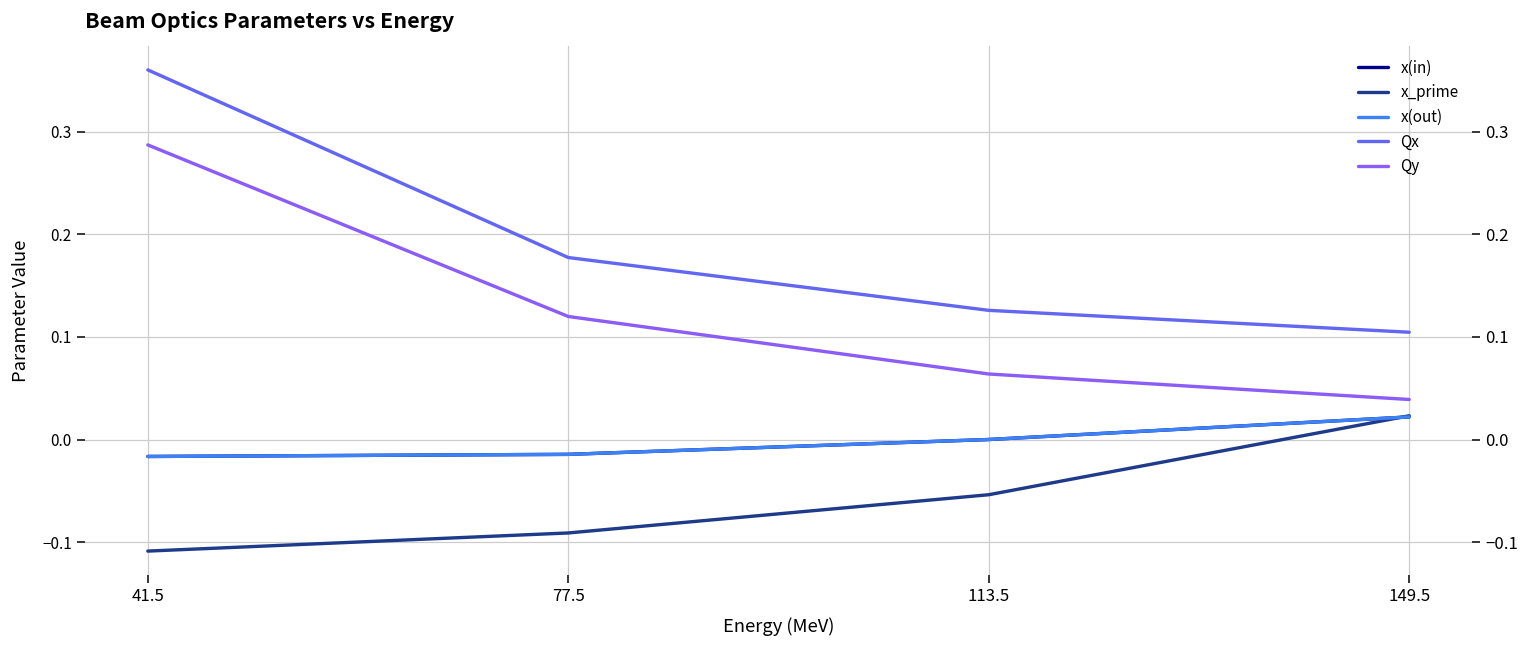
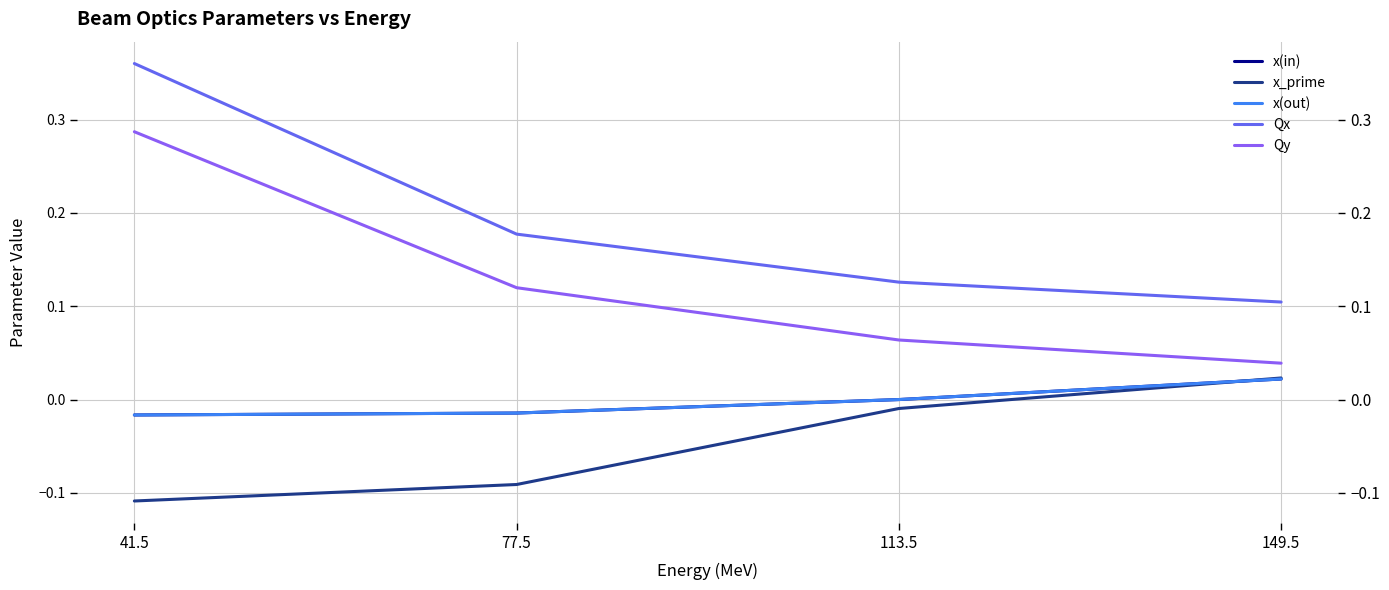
  {
    "x_prime": {
      "41.5": -0.11,
      "77.5": -0.09,
-     "113.5": -0.05
+     "113.5": -0.01
    }
  }
